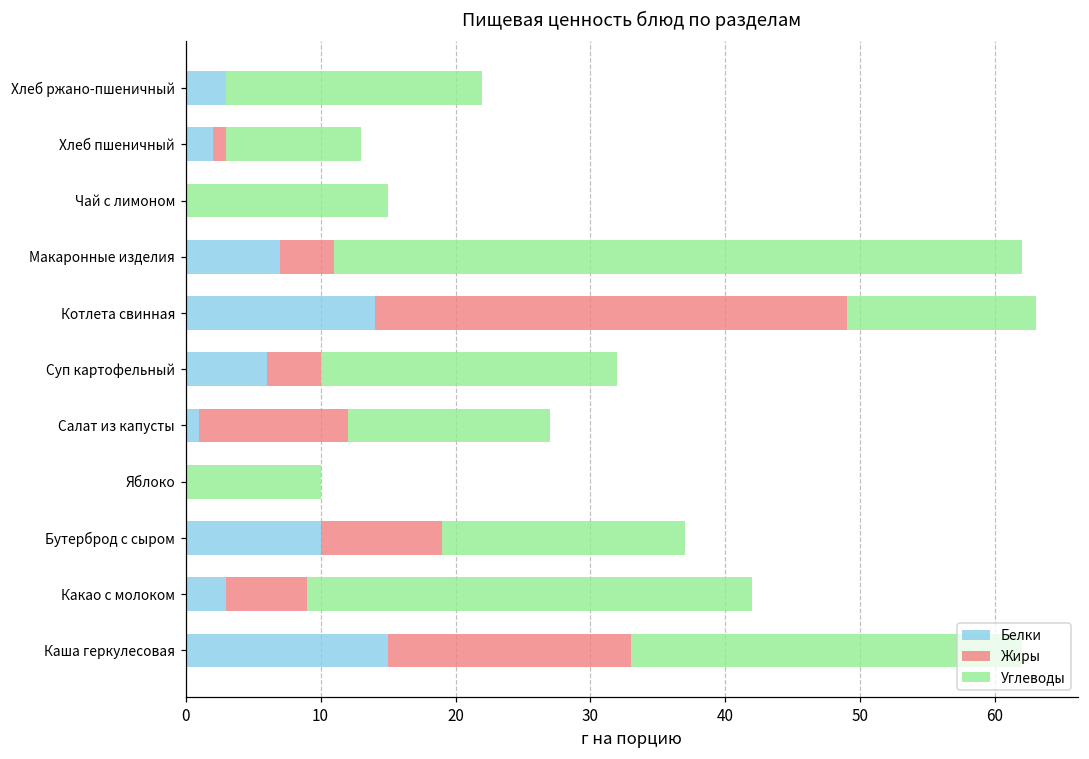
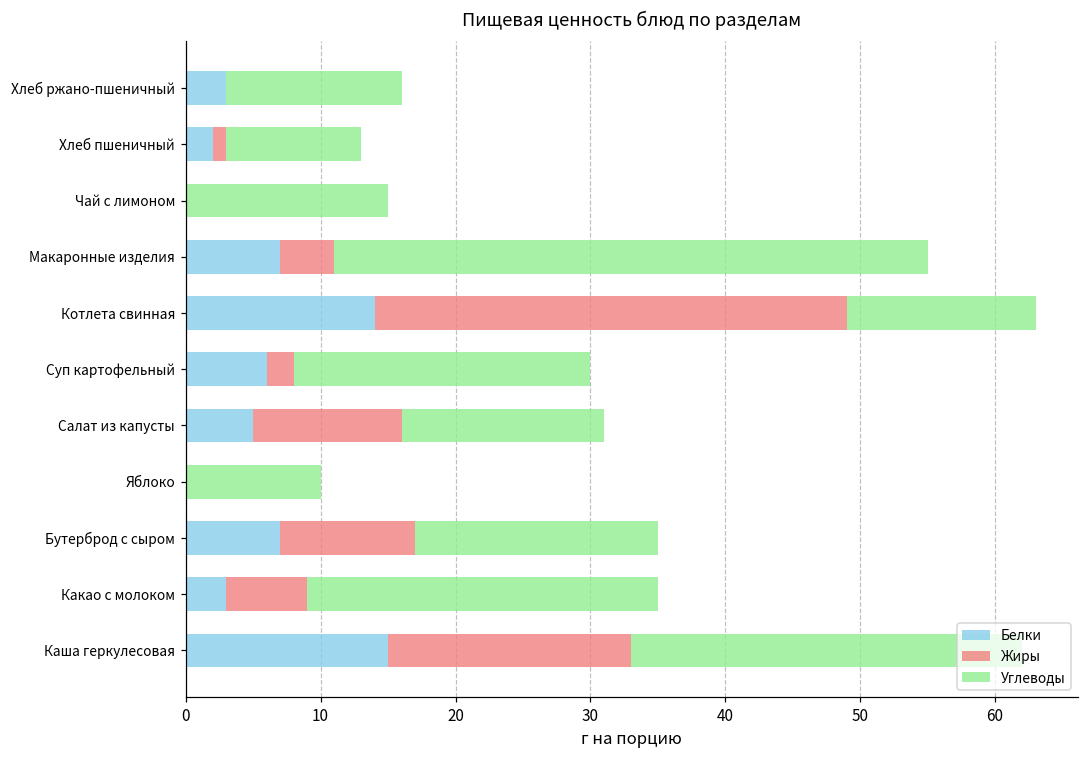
  {
    "Белки": {
      "Хлеб ржано-пшеничный": 3,
      "Хлеб пшеничный": 2,
      "Чай с лимоном": 0,
      "Макаронные изделия": 7,
      "Котлета свинная": 14,
      "Суп картофельный": 6,
-     "Салат из капусты": 1,
+     "Салат из капусты": 5,
      "Яблоко": 0,
-     "Бутерброд с сыром": 10,
+     "Бутерброд с сыром": 7,
      "Какао с молоком": 3,
      "Каша геркулесовая": 15
    },
    "Жиры": {
      "Хлеб ржано-пшеничный": 0,
      "Хлеб пшеничный": 1,
      "Чай с лимоном": 0,
      "Макаронные изделия": 4,
      "Котлета свинная": 35,
-     "Суп картофельный": 4,
+     "Суп картофельный": 2,
      "Салат из капусты": 11,
      "Яблоко": 0,
-     "Бутерброд с сыром": 9,
+     "Бутерброд с сыром": 10,
      "Какао с молоком": 6,
      "Каша геркулесовая": 18
    },
    "Углеводы": {
-     "Хлеб ржано-пшеничный": 19,
+     "Хлеб ржано-пшеничный": 13,
      "Хлеб пшеничный": 10,
      "Чай с лимоном": 15,
-     "Макаронные изделия": 51,
+     "Макаронные изделия": 44,
      "Котлета свинная": 14,
      "Суп картофельный": 22,
      "Салат из капусты": 15,
      "Яблоко": 10,
      "Бутерброд с сыром": 18,
-     "Какао с молоком": 33
+     "Какао с молоком": 26
    }
  }
